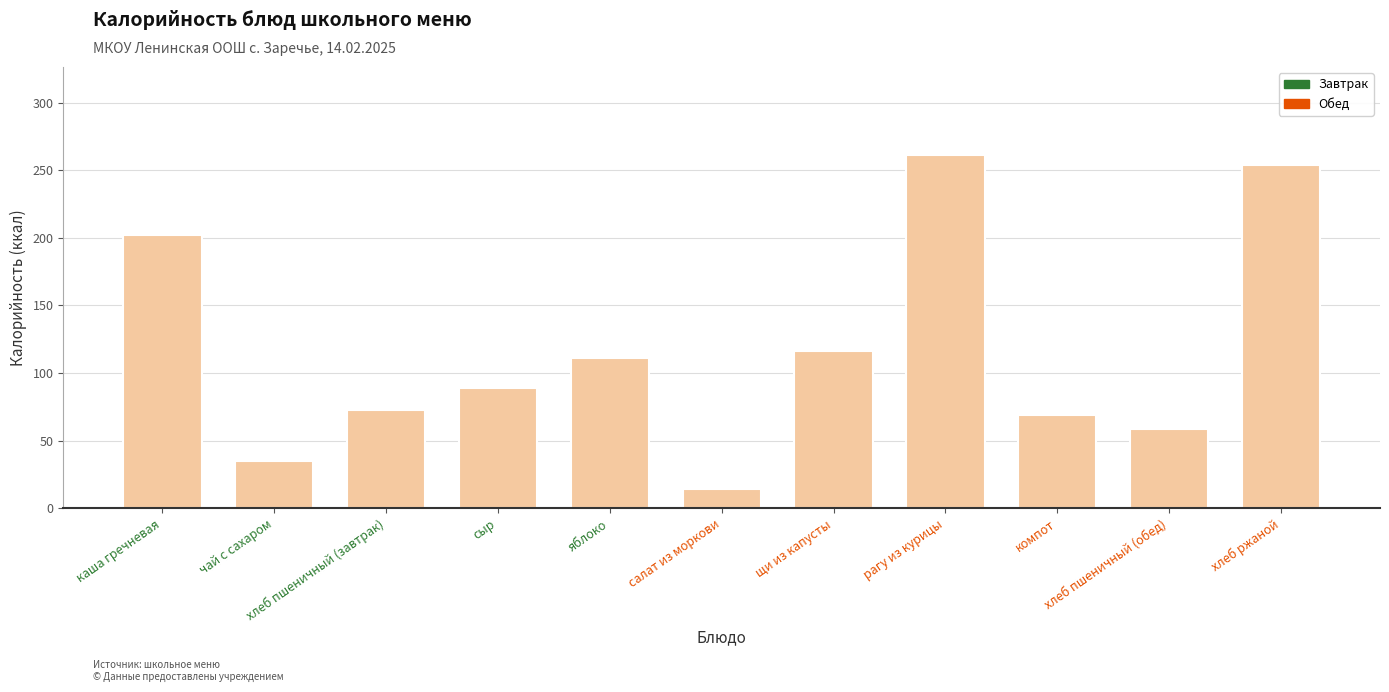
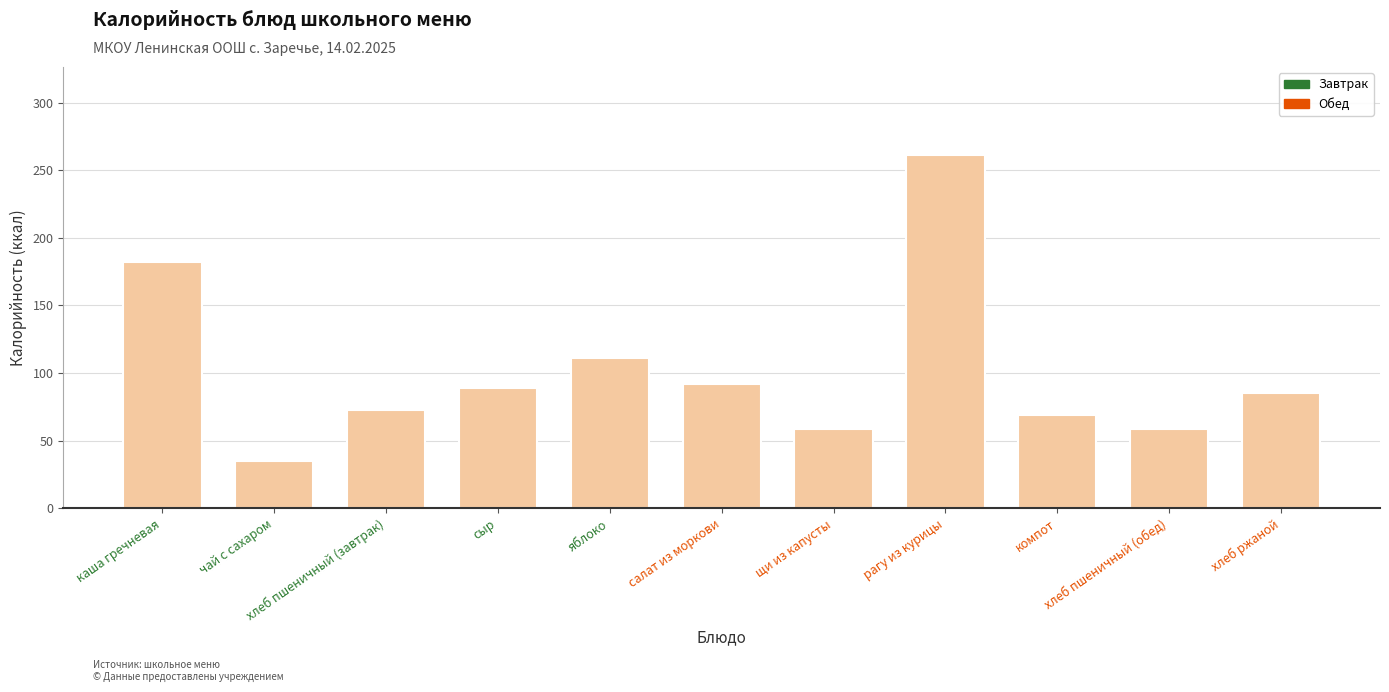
  {
-   "каша гречневая": 202,
+   "каша гречневая": 182,
    "чай с сахаром": 35,
    "хлеб пшеничный (завтрак)": 73,
    "сыр": 89,
    "яблоко": 111,
-   "салат из моркови": 14,
-   "щи из капусты": 116,
+   "салат из моркови": 92,
+   "щи из капусты": 59,
    "рагу из курицы": 261,
    "компот": 69,
    "хлеб пшеничный (обед)": 59,
-   "хлеб ржаной": 254
+   "хлеб ржаной": 85
  }
